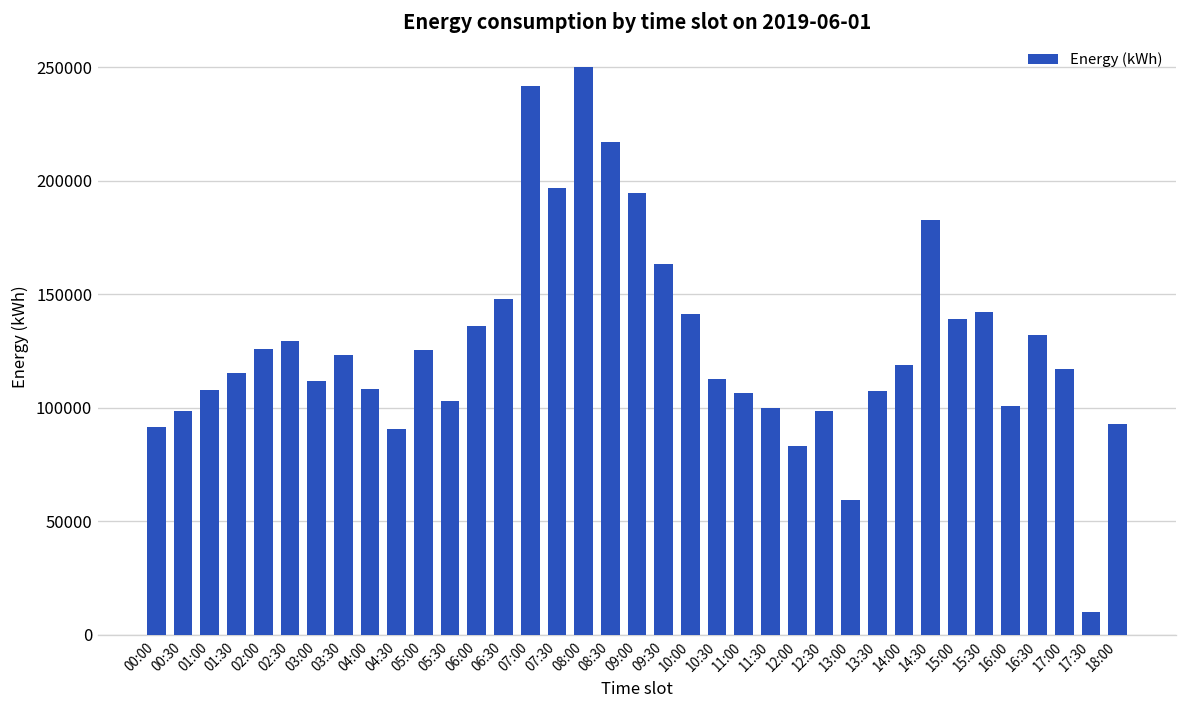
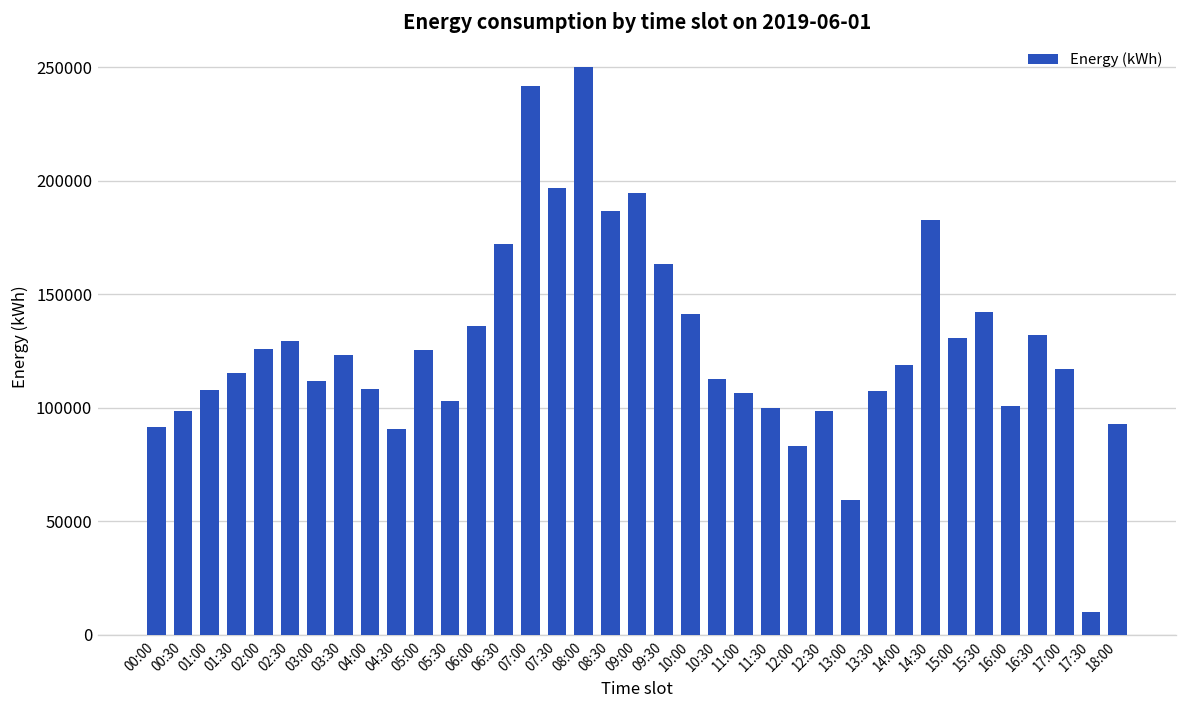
  {
    "00:00": 91000,
    "00:30": 98000,
    "01:00": 108000,
    "01:30": 115000,
    "02:00": 126000,
    "02:30": 130000,
    "03:00": 112000,
    "03:30": 123000,
    "04:00": 108000,
    "04:30": 90000,
    "05:00": 125000,
    "05:30": 103000,
    "06:00": 136000,
-   "06:30": 148000,
+   "06:30": 172000,
    "07:00": 242000,
    "07:30": 197000,
    "08:00": 250000,
-   "08:30": 217000,
+   "08:30": 187000,
    "09:00": 195000,
    "09:30": 163000,
    "10:00": 141000,
    "10:30": 113000,
    "11:00": 106000,
    "11:30": 100000,
    "12:00": 83000,
    "12:30": 99000,
    "13:00": 59000,
    "13:30": 108000,
    "14:00": 119000,
    "14:30": 183000,
-   "15:00": 139000,
+   "15:00": 131000,
    "15:30": 142000,
    "16:00": 101000,
    "16:30": 132000,
    "17:00": 117000,
    "17:30": 10000,
    "18:00": 93000
  }
